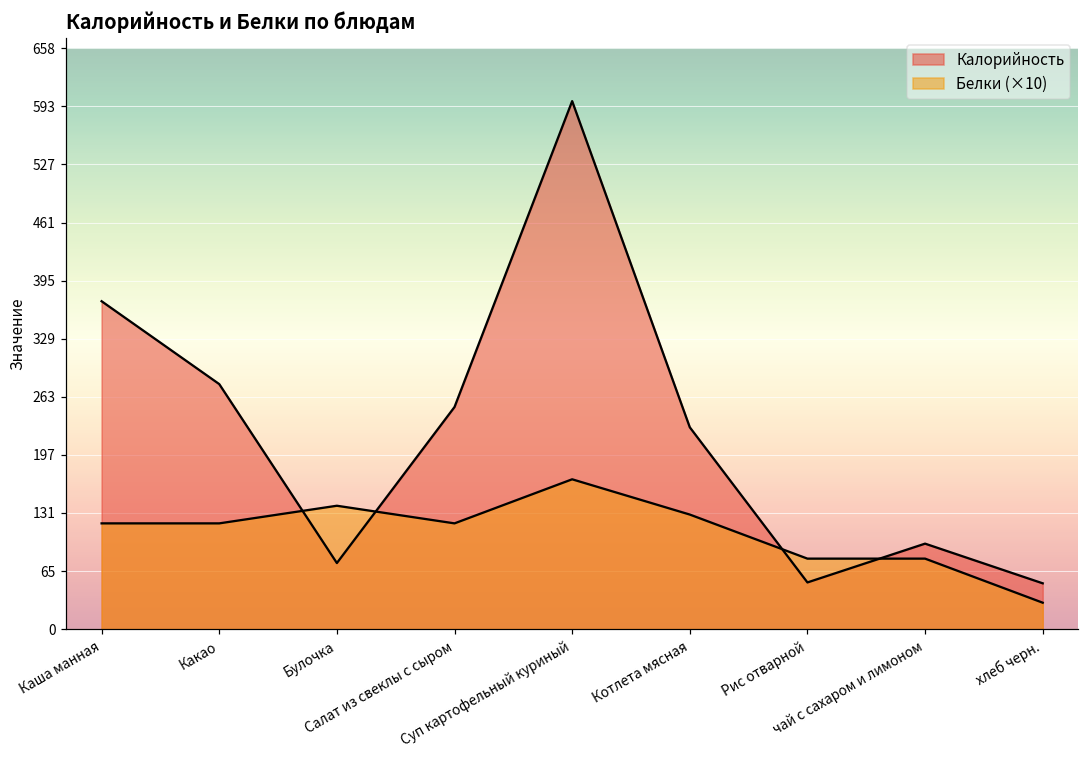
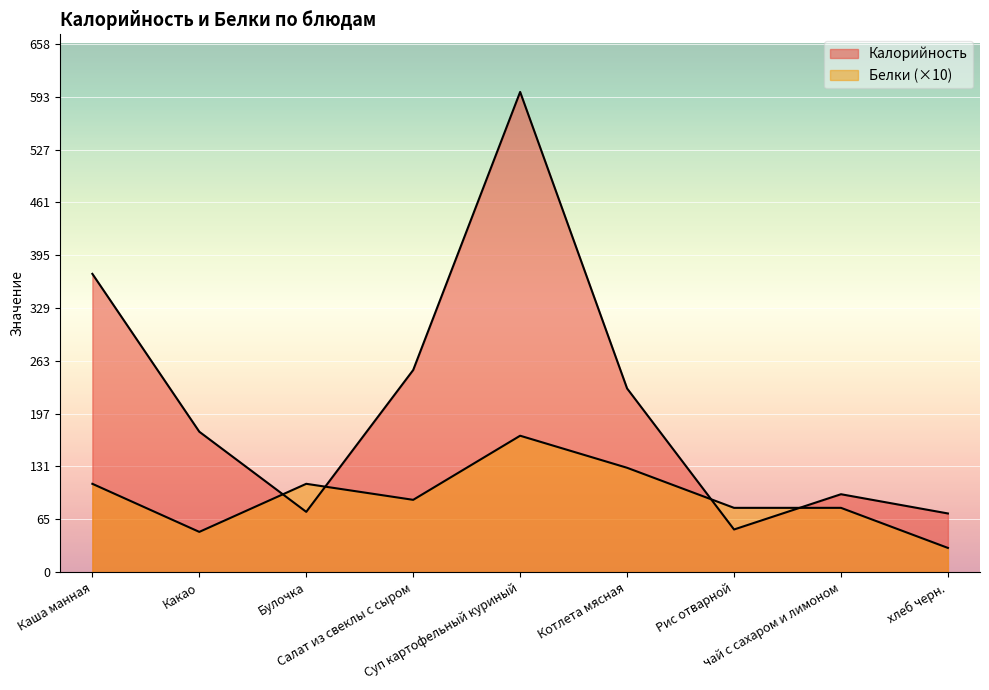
  {
    "Калорийность": {
      "Каша манная": 370,
-     "Какао": 280,
+     "Какао": 180,
      "Булочка": 80,
      "Салат из свеклы с сыром": 250,
      "Суп картофельный куриный": 600,
      "Котлета мясная": 230,
      "Рис отварной": 50,
      "чай с сахаром и лимоном": 100,
-     "хлеб черн.": 50
+     "хлеб черн.": 70
    },
    "Белки (×10)": {
-     "Каша манная": 120,
-     "Какао": 120,
-     "Булочка": 140,
-     "Салат из свеклы с сыром": 120,
+     "Каша манная": 110,
+     "Какао": 50,
+     "Булочка": 110,
+     "Салат из свеклы с сыром": 90,
      "Суп картофельный куриный": 170,
      "Котлета мясная": 130,
      "Рис отварной": 80,
      "чай с сахаром и лимоном": 80,
      "хлеб черн.": 30
    }
  }
